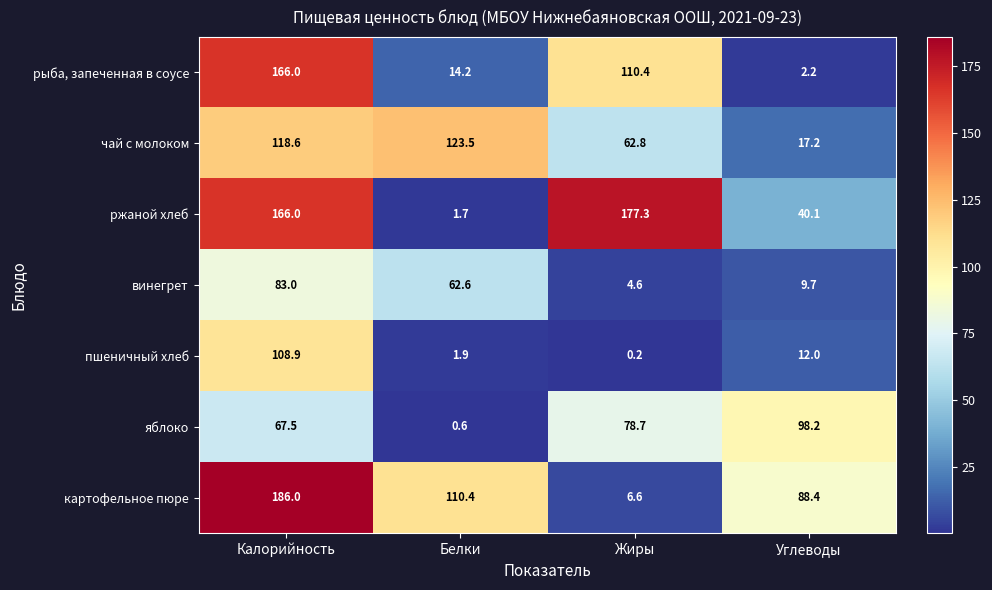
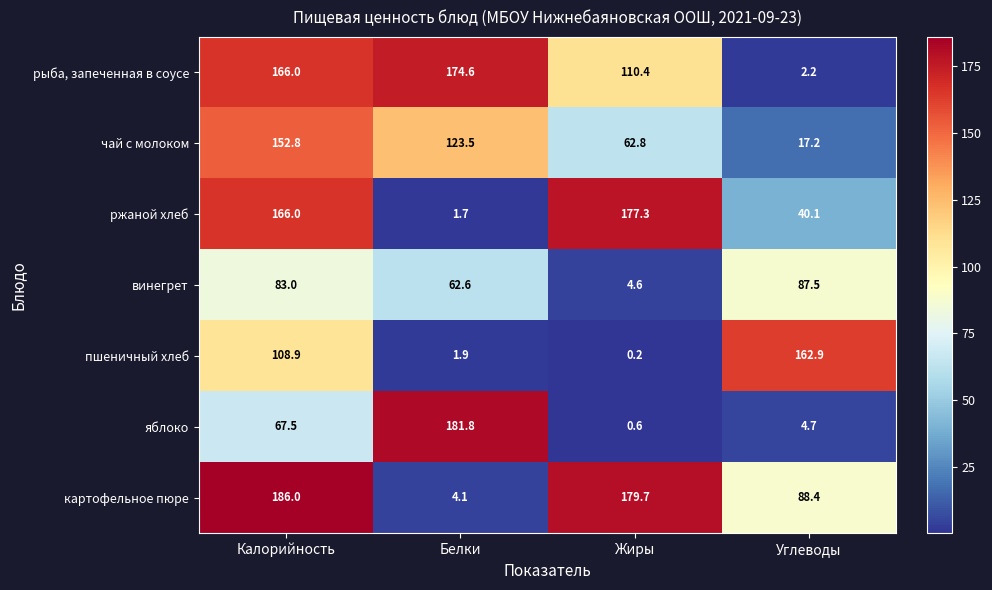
  {
    "рыба, запеченная в соусе": {
      "Калорийность": 166.0,
-     "Белки": 14.2,
+     "Белки": 174.6,
      "Жиры": 110.4,
      "Углеводы": 2.2
    },
    "чай с молоком": {
-     "Калорийность": 118.6,
+     "Калорийность": 152.8,
      "Белки": 123.5,
      "Жиры": 62.8,
      "Углеводы": 17.2
    },
    "ржаной хлеб": {
      "Калорийность": 166.0,
      "Белки": 1.7,
      "Жиры": 177.3,
      "Углеводы": 40.1
    },
    "винегрет": {
      "Калорийность": 83.0,
      "Белки": 62.6,
      "Жиры": 4.6,
-     "Углеводы": 9.7
+     "Углеводы": 87.5
    },
    "пшеничный хлеб": {
      "Калорийность": 108.9,
      "Белки": 1.9,
      "Жиры": 0.2,
-     "Углеводы": 12.0
+     "Углеводы": 162.9
    },
    "яблоко": {
      "Калорийность": 67.5,
-     "Белки": 0.6,
-     "Жиры": 78.7,
-     "Углеводы": 98.2
+     "Белки": 181.8,
+     "Жиры": 0.6,
+     "Углеводы": 4.7
    },
    "картофельное пюре": {
      "Калорийность": 186.0,
-     "Белки": 110.4,
-     "Жиры": 6.6,
+     "Белки": 4.1,
+     "Жиры": 179.7,
      "Углеводы": 88.4
    }
  }
